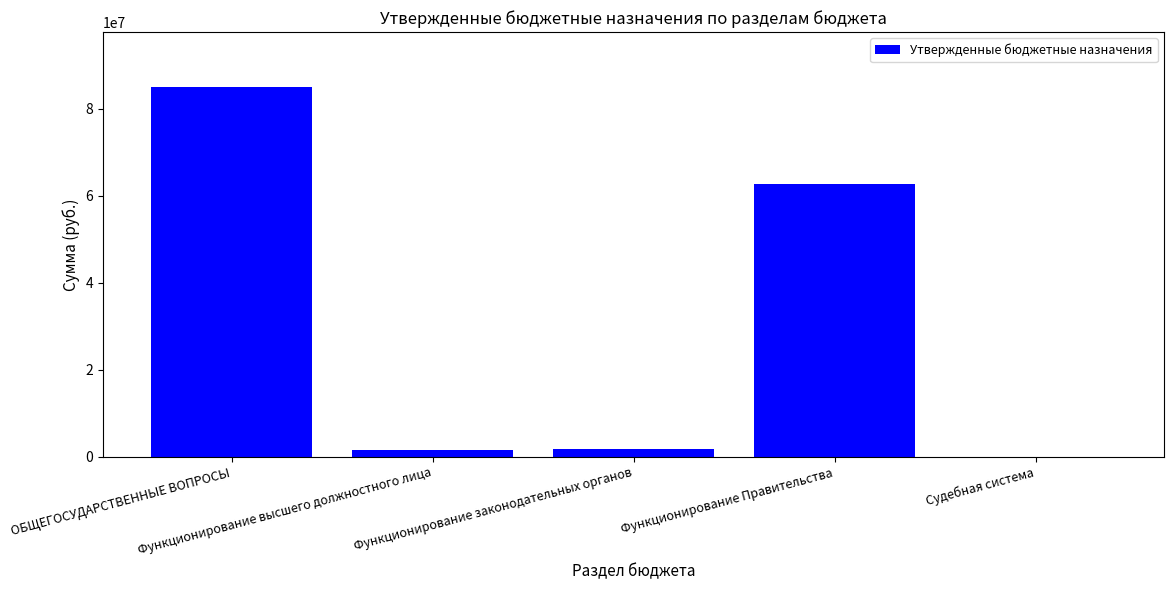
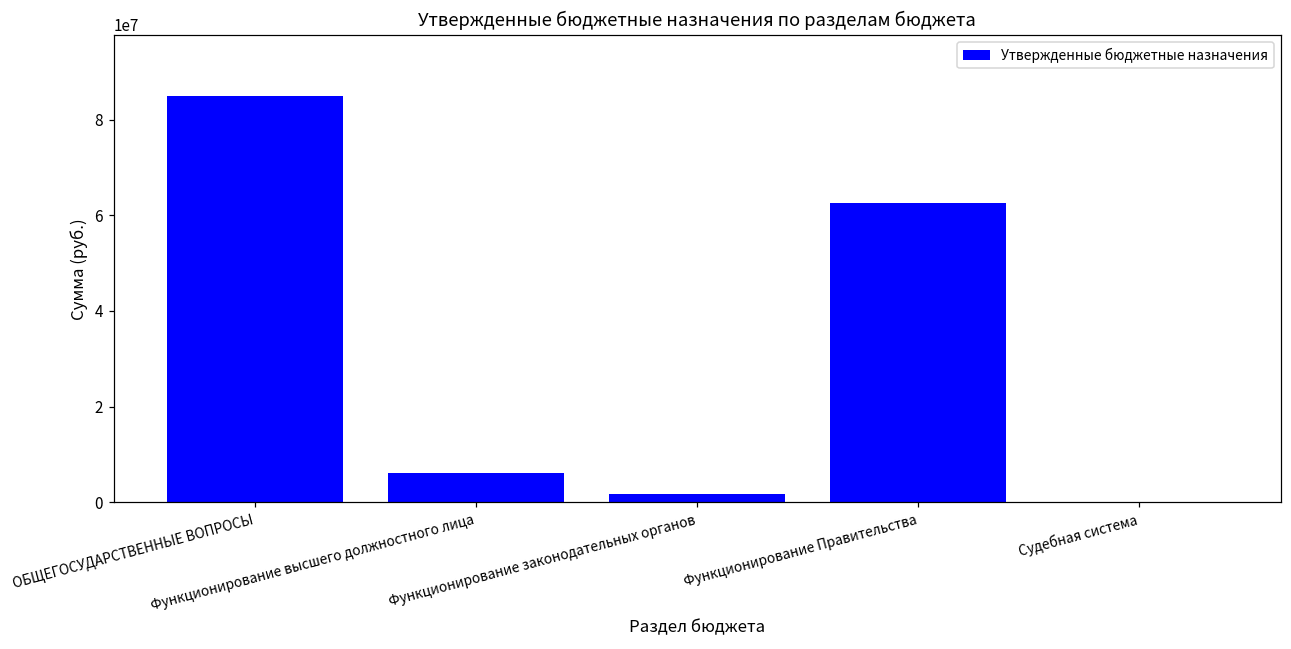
  {
    "ОБЩЕГОСУДАРСТВЕННЫЕ ВОПРОСЫ": 85000000,
-   "Функционирование высшего должностного лица": 1000000,
+   "Функционирование высшего должностного лица": 6000000,
    "Функционирование законодательных органов": 2000000,
    "Функционирование Правительства": 63000000
  }
